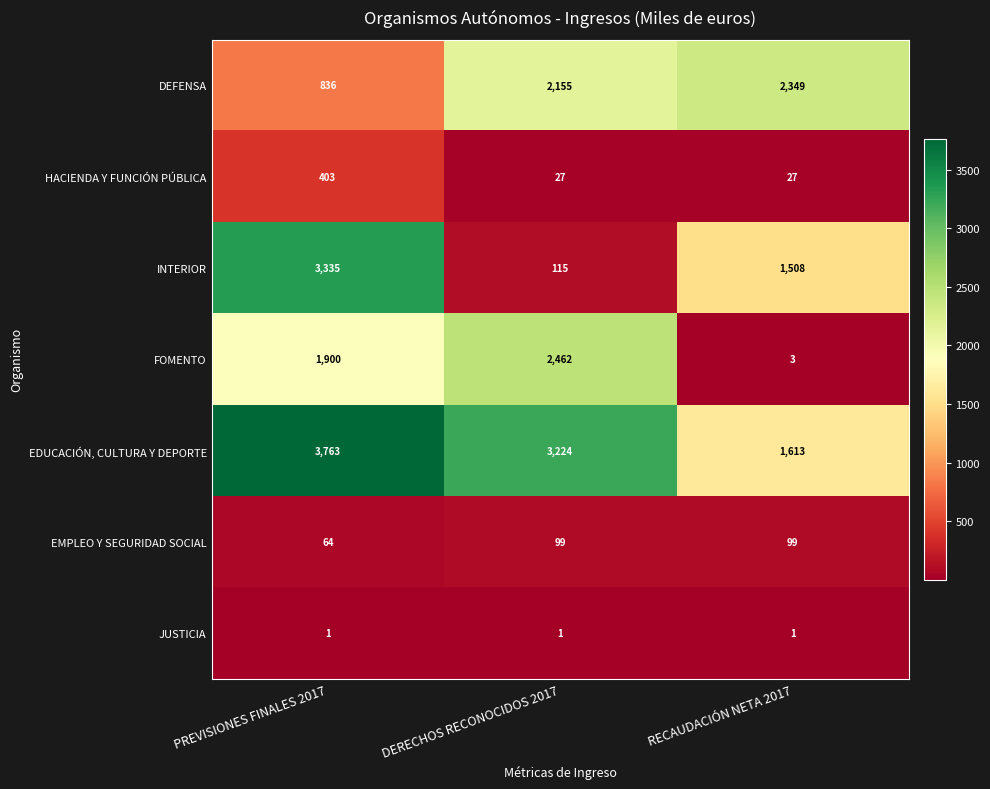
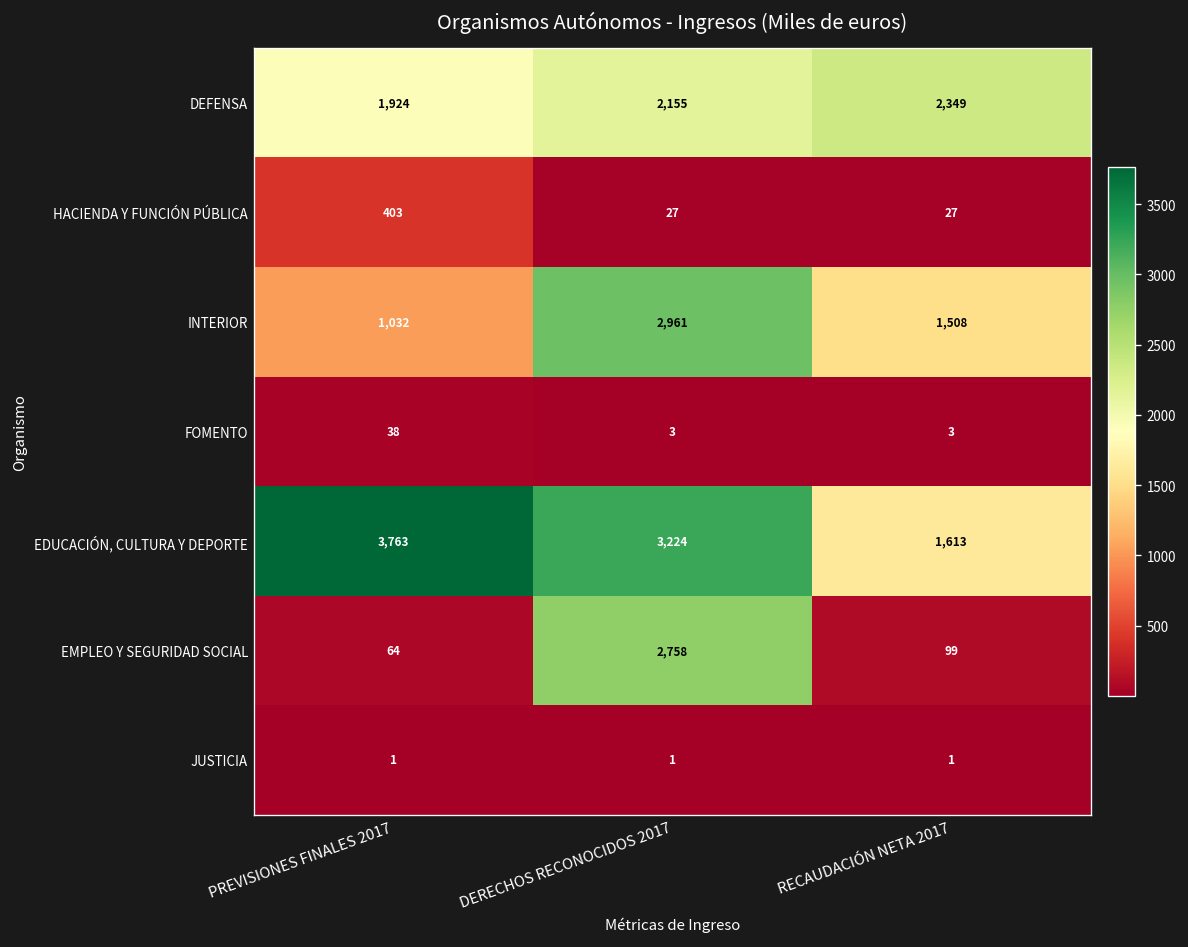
  {
    "DEFENSA": {
-     "PREVISIONES FINALES 2017": "836",
+     "PREVISIONES FINALES 2017": "1,924",
      "DERECHOS RECONOCIDOS 2017": "2,155",
      "RECAUDACIÓN NETA 2017": "2,349"
    },
    "HACIENDA Y FUNCIÓN PÚBLICA": {
      "PREVISIONES FINALES 2017": "403",
      "DERECHOS RECONOCIDOS 2017": "27",
      "RECAUDACIÓN NETA 2017": "27"
    },
    "INTERIOR": {
-     "PREVISIONES FINALES 2017": "3,335",
-     "DERECHOS RECONOCIDOS 2017": "115",
+     "PREVISIONES FINALES 2017": "1,032",
+     "DERECHOS RECONOCIDOS 2017": "2,961",
      "RECAUDACIÓN NETA 2017": "1,508"
    },
    "FOMENTO": {
-     "PREVISIONES FINALES 2017": "1,900",
-     "DERECHOS RECONOCIDOS 2017": "2,462",
+     "PREVISIONES FINALES 2017": "38",
+     "DERECHOS RECONOCIDOS 2017": "3",
      "RECAUDACIÓN NETA 2017": "3"
    },
    "EDUCACIÓN, CULTURA Y DEPORTE": {
      "PREVISIONES FINALES 2017": "3,763",
      "DERECHOS RECONOCIDOS 2017": "3,224",
      "RECAUDACIÓN NETA 2017": "1,613"
    },
    "EMPLEO Y SEGURIDAD SOCIAL": {
      "PREVISIONES FINALES 2017": "64",
-     "DERECHOS RECONOCIDOS 2017": "99",
+     "DERECHOS RECONOCIDOS 2017": "2,758",
      "RECAUDACIÓN NETA 2017": "99"
    },
    "JUSTICIA": {
      "PREVISIONES FINALES 2017": "1",
      "DERECHOS RECONOCIDOS 2017": "1",
      "RECAUDACIÓN NETA 2017": "1"
    }
  }
